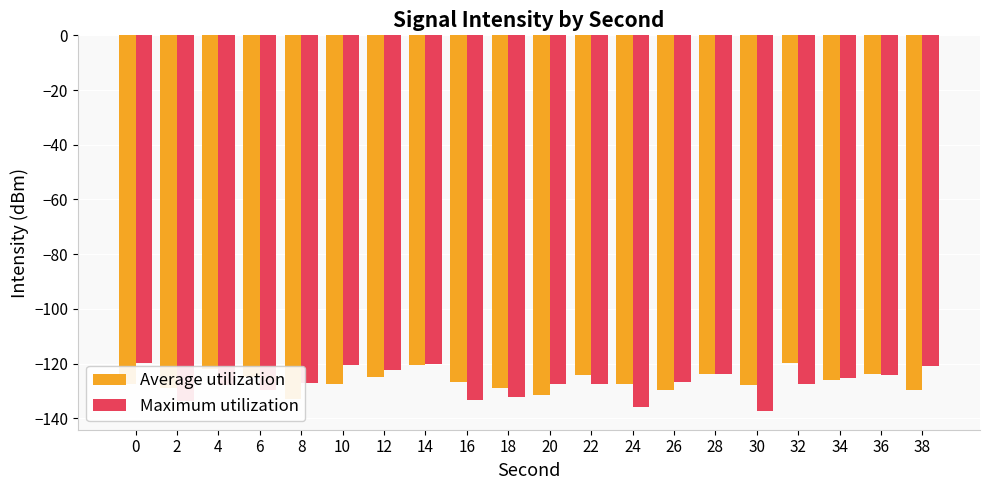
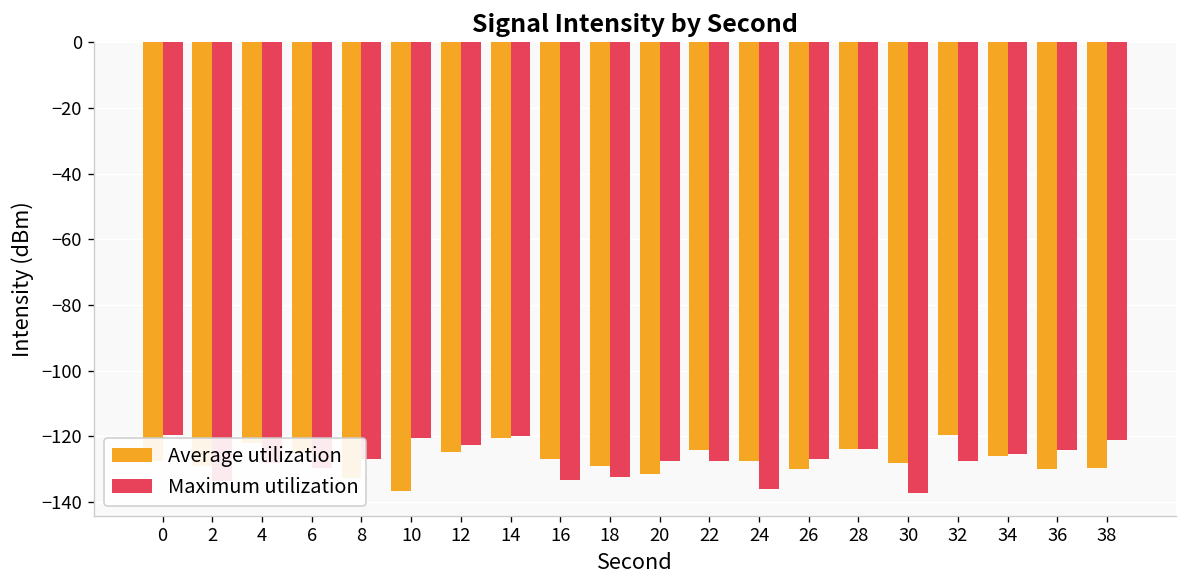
  {
    "Average utilization": {
-     "10": -127,
+     "10": -137,
      "12": -125,
      "14": -121,
      "16": -127,
      "18": -129,
      "20": -132,
      "22": -124,
      "24": -127,
      "26": -130,
      "28": -124,
      "30": -128,
      "32": -120,
      "34": -126,
-     "36": -124,
+     "36": -130,
      "38": -130
    },
    "Maximum utilization": {
      "0": -120,
      "8": -127,
      "10": -120,
      "12": -123,
      "14": -120,
      "16": -133,
      "18": -132,
      "20": -128,
      "22": -127,
      "24": -136,
      "26": -127,
      "28": -124,
      "30": -137,
      "32": -127,
      "34": -125,
      "36": -124,
      "38": -121
    }
  }
